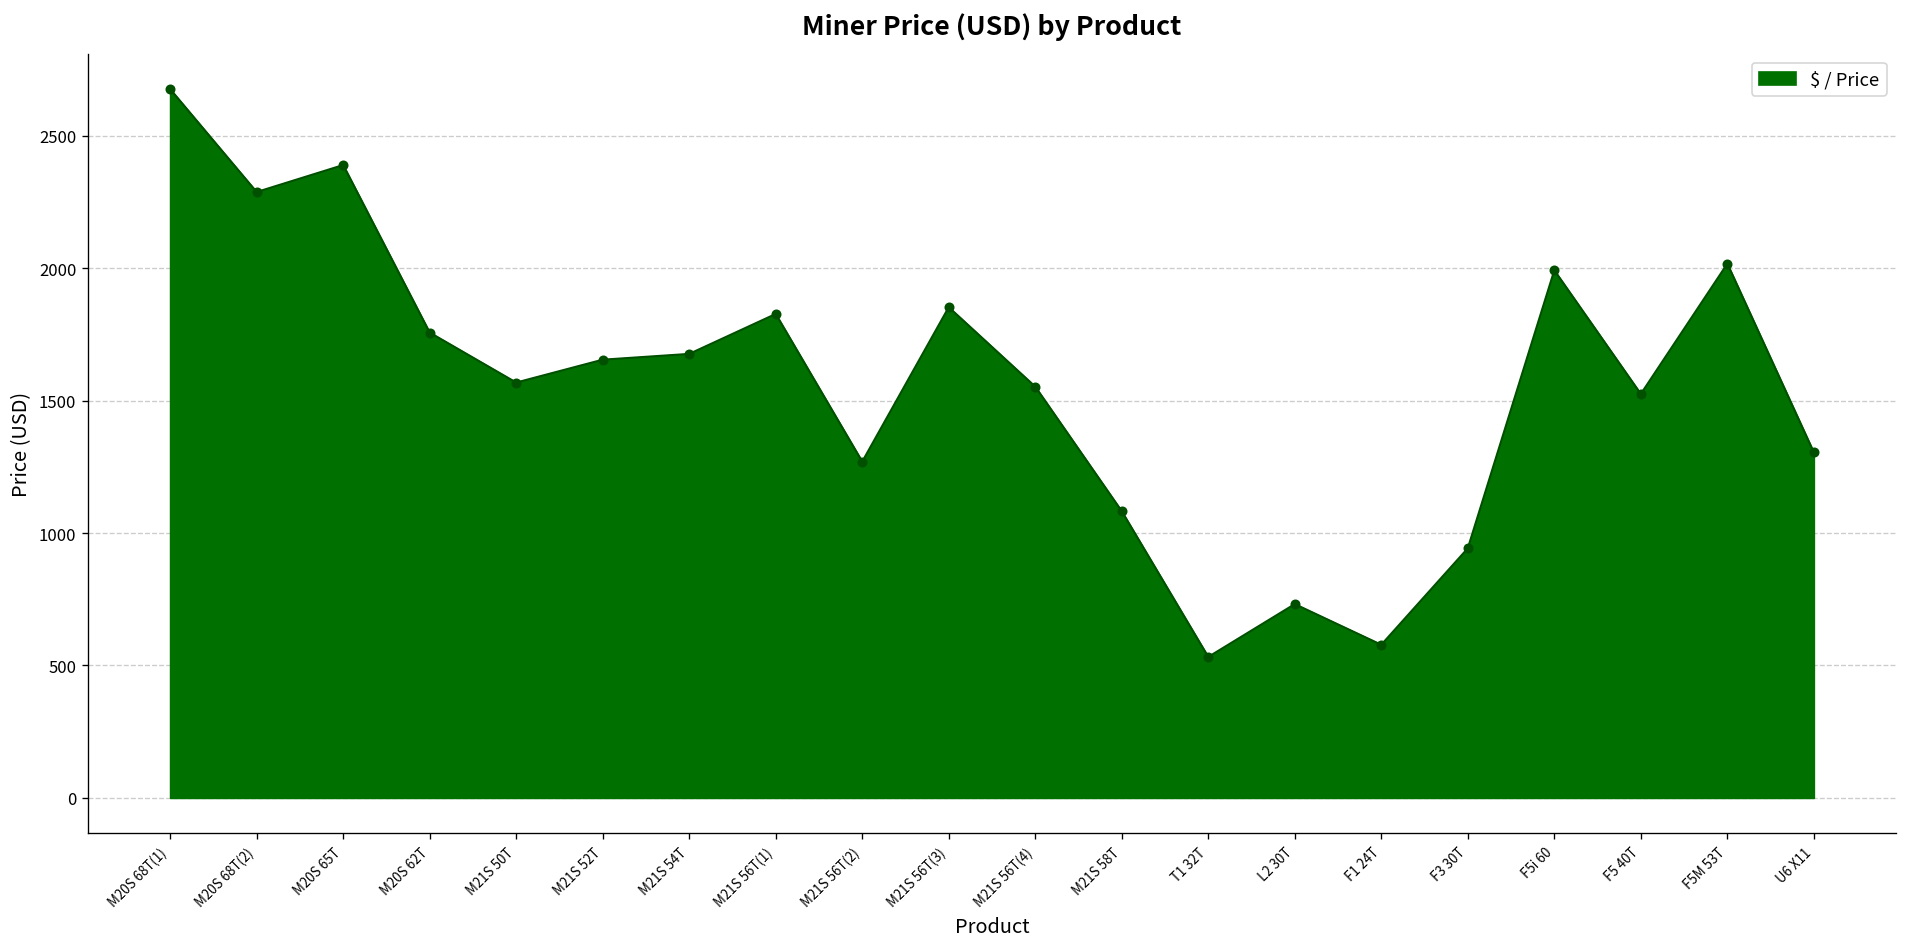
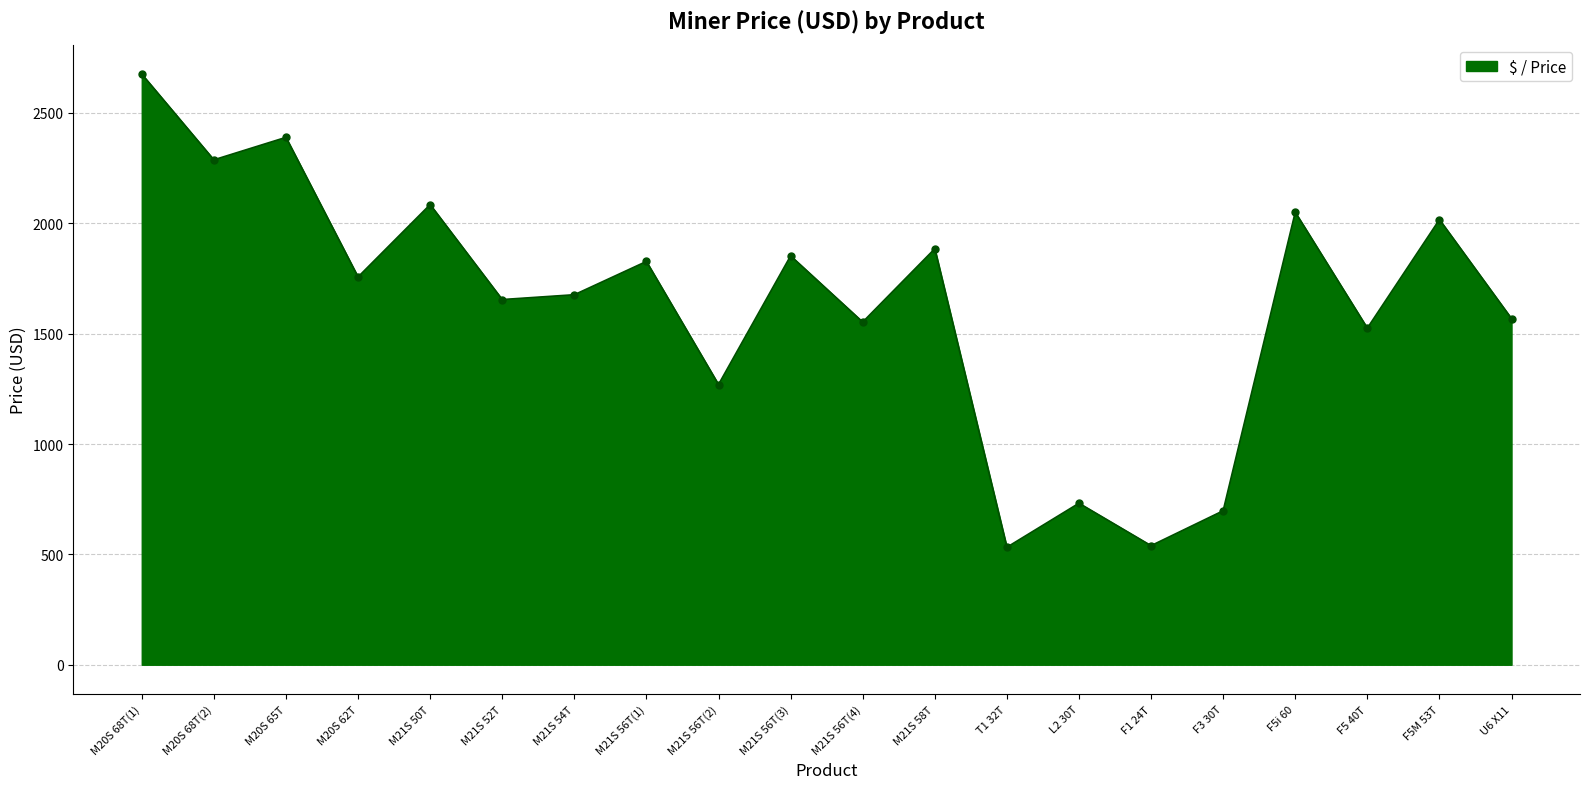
  {
    "M20S 68T(1)": 2680,
    "M20S 68T(2)": 2290,
    "M20S 65T": 2390,
    "M20S 62T": 1760,
-   "M21S 50T": 1570,
+   "M21S 50T": 2090,
    "M21S 52T": 1650,
    "M21S 54T": 1680,
    "M21S 56T(1)": 1830,
    "M21S 56T(2)": 1270,
    "M21S 56T(3)": 1850,
    "M21S 56T(4)": 1550,
-   "M21S 58T": 1080,
+   "M21S 58T": 1880,
    "T1 32T": 530,
    "L2 30T": 730,
-   "F1 24T": 580,
-   "F3 30T": 940,
-   "F5i 60": 1990,
+   "F1 24T": 540,
+   "F3 30T": 700,
+   "F5i 60": 2050,
    "F5 40T": 1530,
    "F5M 53T": 2020,
-   "U6 X11": 1300
+   "U6 X11": 1570
  }
